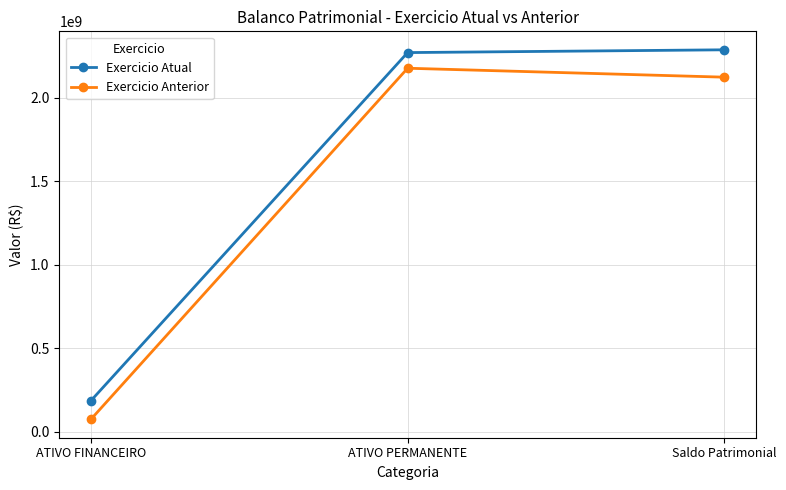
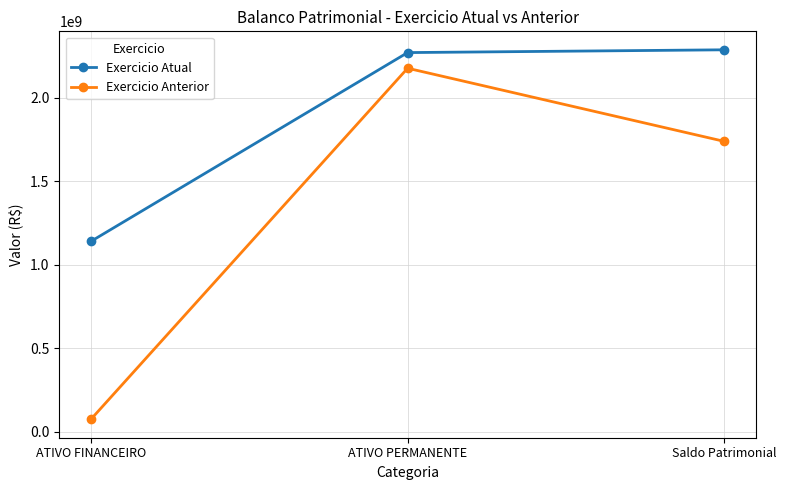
  {
    "Exercicio Atual": {
-     "ATIVO FINANCEIRO": 190000000,
+     "ATIVO FINANCEIRO": 1140000000,
      "ATIVO PERMANENTE": 2270000000,
      "Saldo Patrimonial": 2290000000
    },
    "Exercicio Anterior": {
      "ATIVO FINANCEIRO": 80000000,
      "ATIVO PERMANENTE": 2180000000,
-     "Saldo Patrimonial": 2120000000
+     "Saldo Patrimonial": 1740000000
    }
  }
